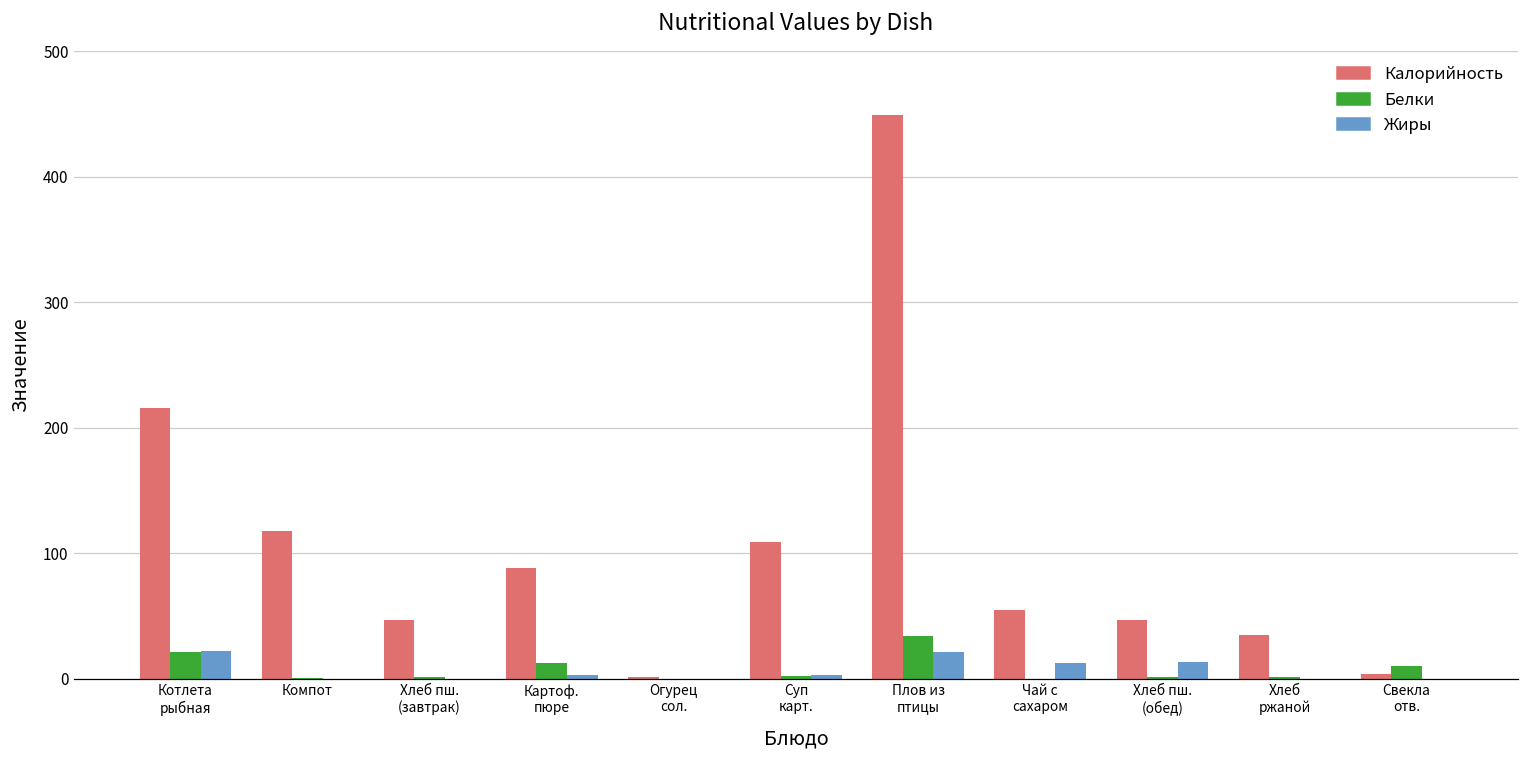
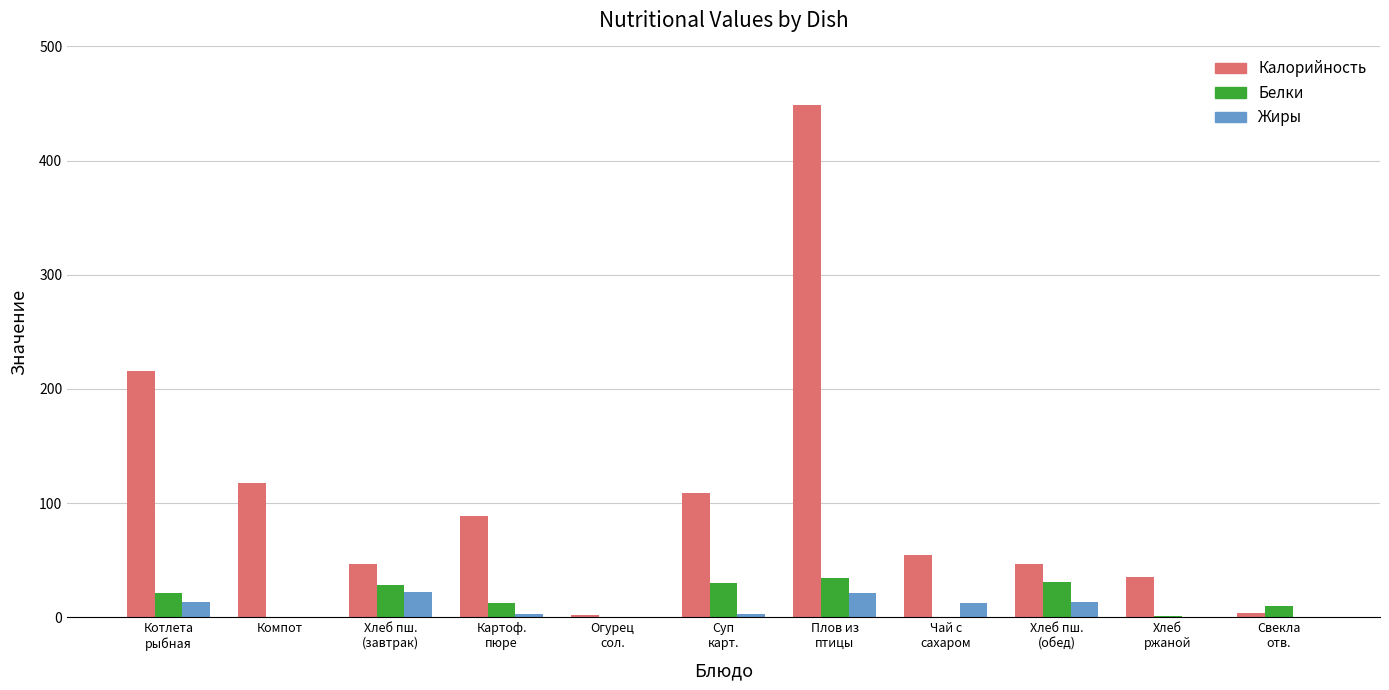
  {
    "Калорийность": {
      "Котлета рыбная": 216,
      "Компот": 118,
      "Хлеб пш. (завтрак)": 47,
      "Картоф. пюре": 89,
      "Суп карт.": 109,
      "Плов из птицы": 449,
      "Чай с сахаром": 55,
      "Хлеб пш. (обед)": 47,
      "Хлеб ржаной": 35,
      "Свекла отв.": 4
    },
    "Белки": {
      "Котлета рыбная": 22,
-     "Хлеб пш. (завтрак)": 2,
+     "Хлеб пш. (завтрак)": 28,
      "Картоф. пюре": 12,
-     "Суп карт.": 2,
+     "Суп карт.": 30,
      "Плов из птицы": 34,
-     "Хлеб пш. (обед)": 2,
+     "Хлеб пш. (обед)": 31,
      "Свекла отв.": 10
    },
    "Жиры": {
-     "Котлета рыбная": 22,
-     "Хлеб пш. (завтрак)": 0,
+     "Котлета рыбная": 14,
+     "Хлеб пш. (завтрак)": 22,
      "Картоф. пюре": 3,
      "Суп карт.": 3,
      "Плов из птицы": 21,
      "Чай с сахаром": 13,
      "Хлеб пш. (обед)": 13,
      "Свекла отв.": 0
    }
  }
